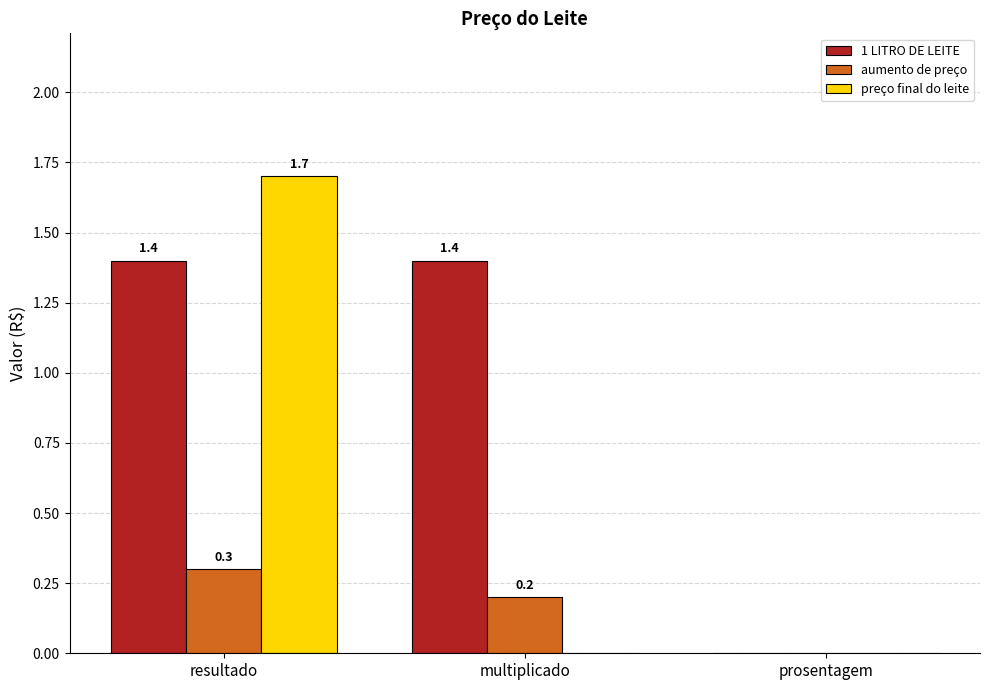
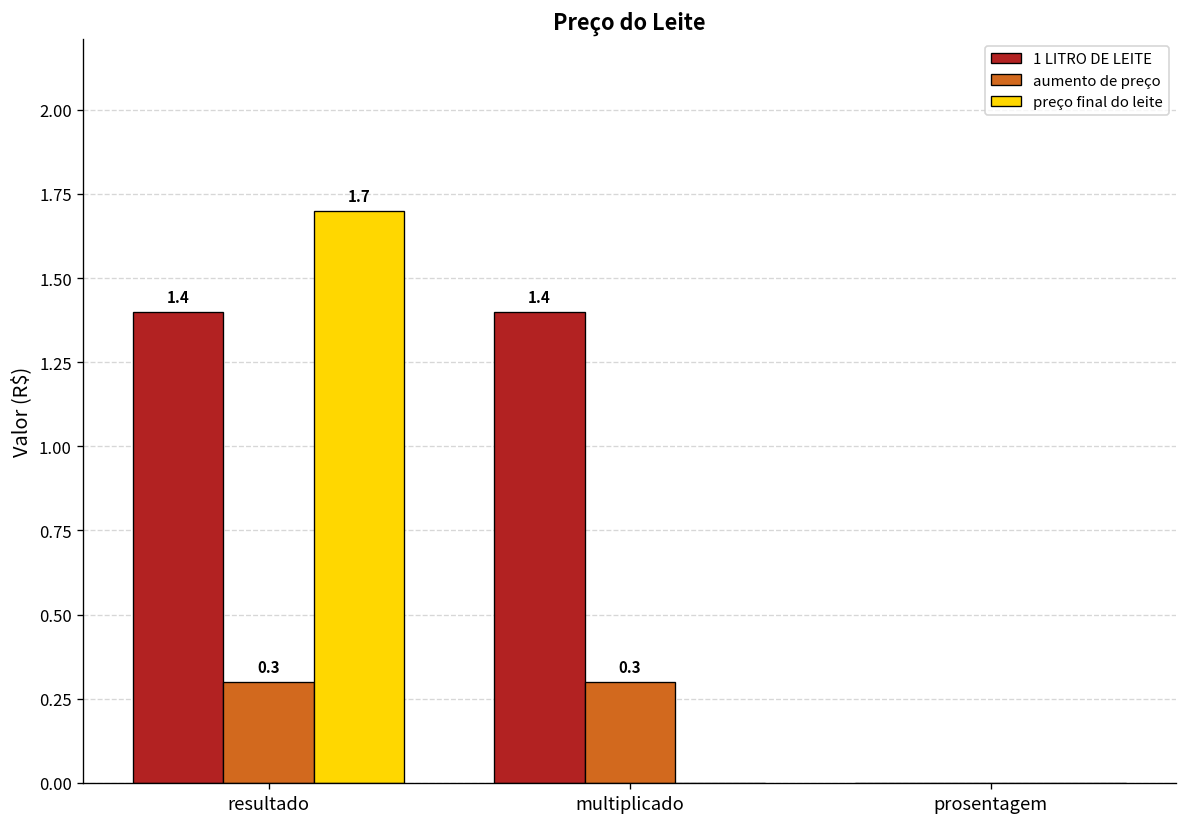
  {
    "1 LITRO DE LEITE": {
      "resultado": 1.4,
      "multiplicado": 1.4
    },
    "aumento de preço": {
      "resultado": 0.3,
-     "multiplicado": 0.2
+     "multiplicado": 0.3
    },
    "preço final do leite": {
      "resultado": 1.7
    }
  }
